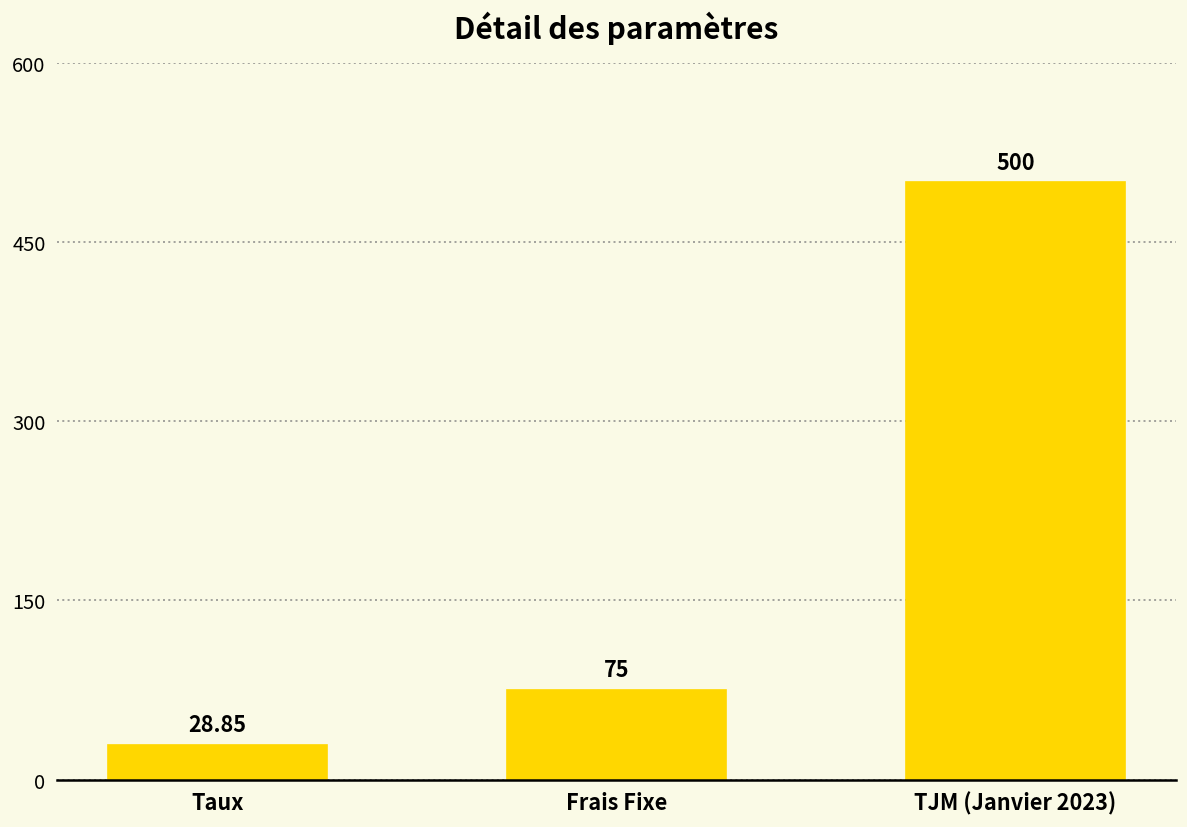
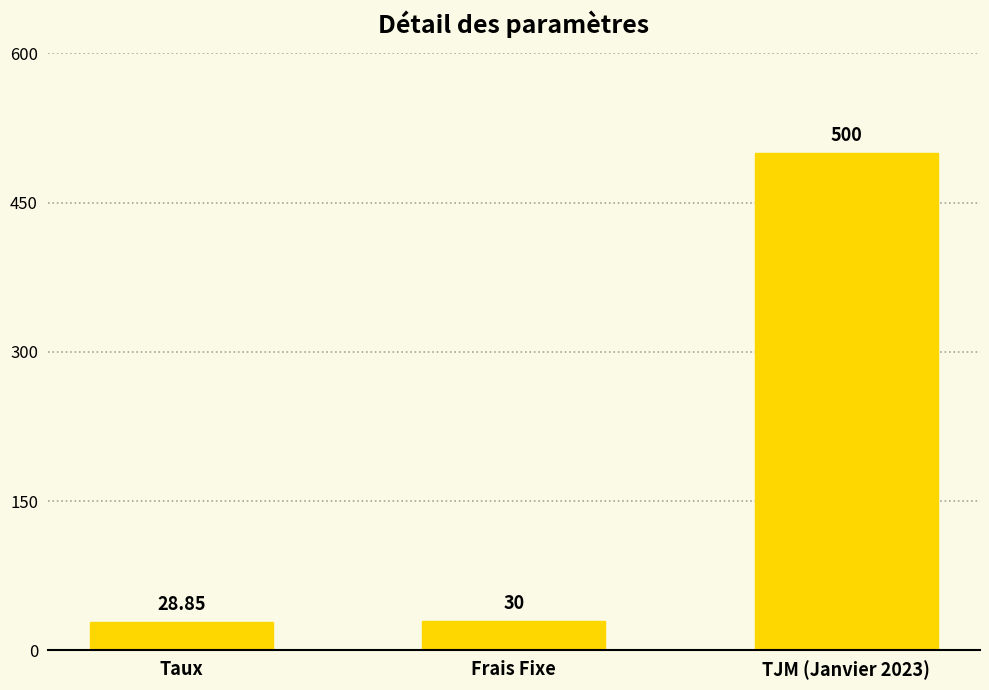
  {
    "Taux": 28.85,
-   "Frais Fixe": 75,
+   "Frais Fixe": 30,
    "TJM (Janvier 2023)": 500
  }
